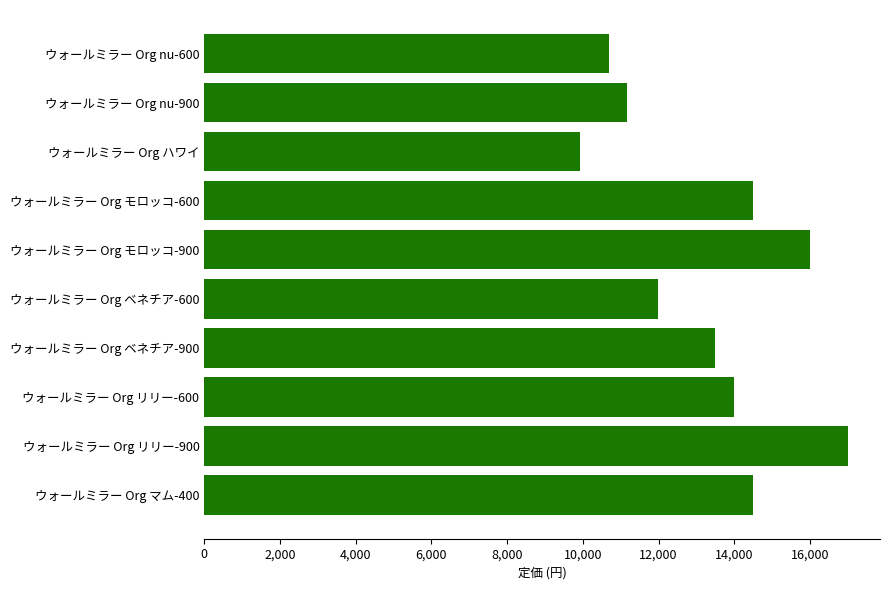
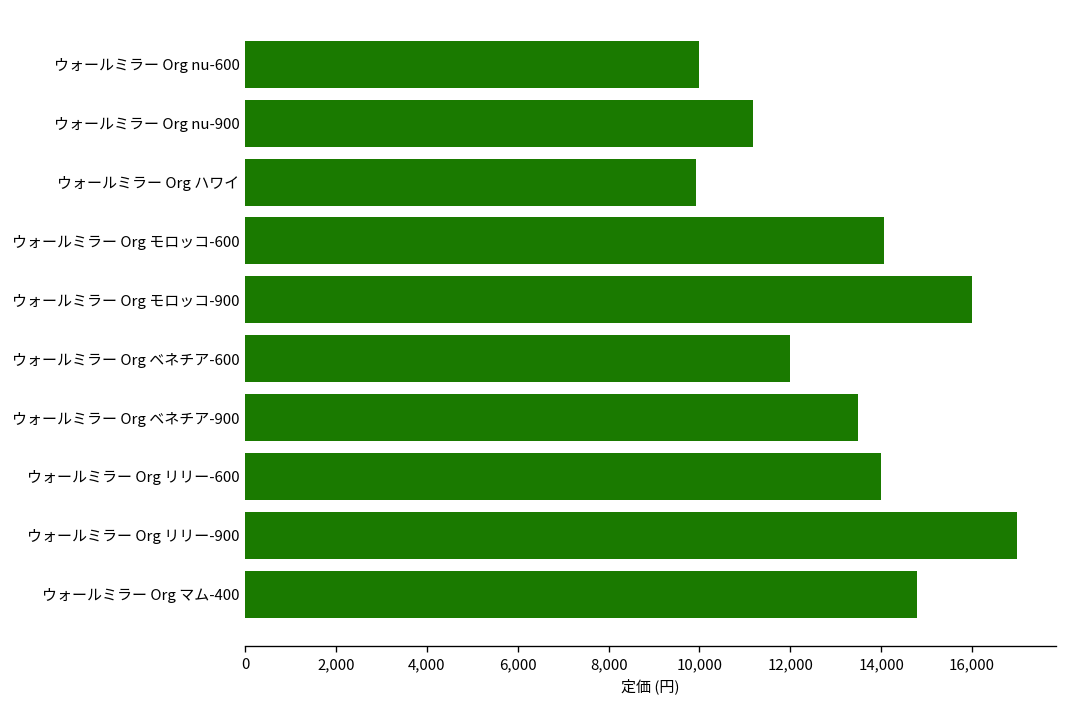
  {
-   "ウォールミラー Org nu-600": "10,700",
+   "ウォールミラー Org nu-600": "10,000",
    "ウォールミラー Org nu-900": "11,200",
    "ウォールミラー Org ハワイ": "9,900",
-   "ウォールミラー Org モロッコ-600": "14,500",
+   "ウォールミラー Org モロッコ-600": "14,100",
    "ウォールミラー Org モロッコ-900": "16,000",
    "ウォールミラー Org ベネチア-600": "12,000",
    "ウォールミラー Org ベネチア-900": "13,500",
    "ウォールミラー Org リリー-600": "14,000",
    "ウォールミラー Org リリー-900": "17,000",
-   "ウォールミラー Org マム-400": "14,500"
+   "ウォールミラー Org マム-400": "14,800"
  }
